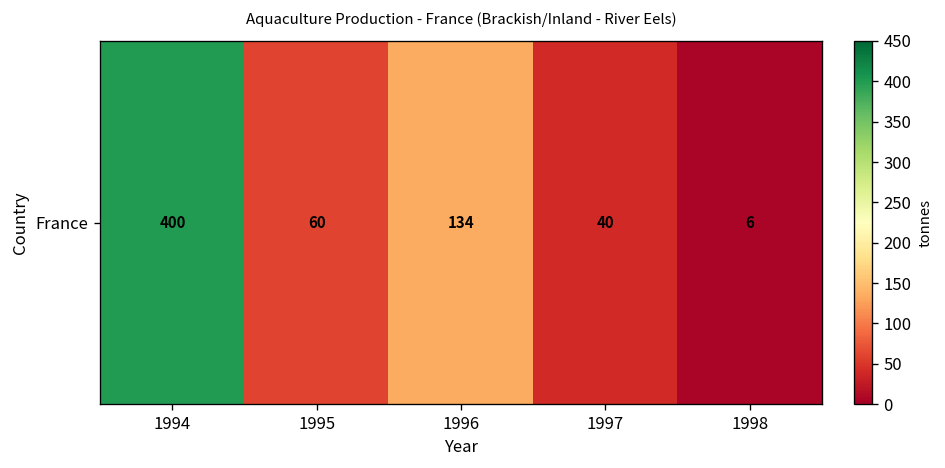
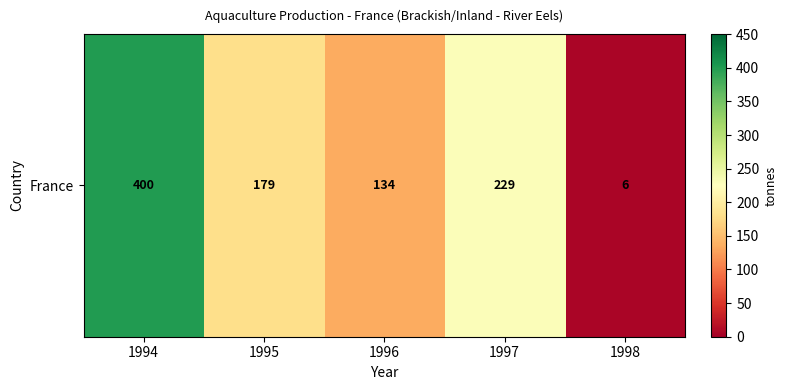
  {
    "France": {
      "1994": 400,
-     "1995": 60,
+     "1995": 179,
      "1996": 134,
-     "1997": 40,
+     "1997": 229,
      "1998": 6
    }
  }
